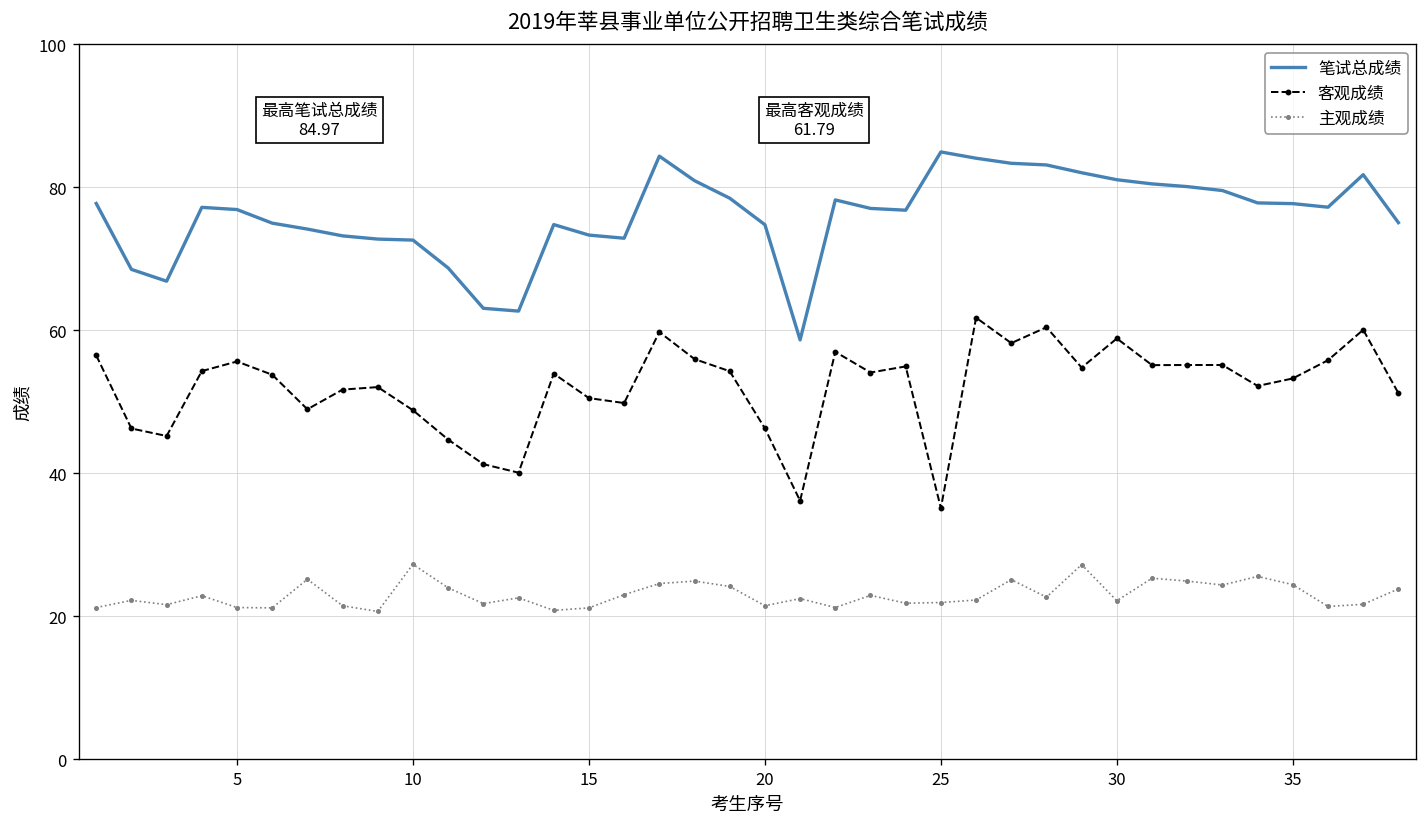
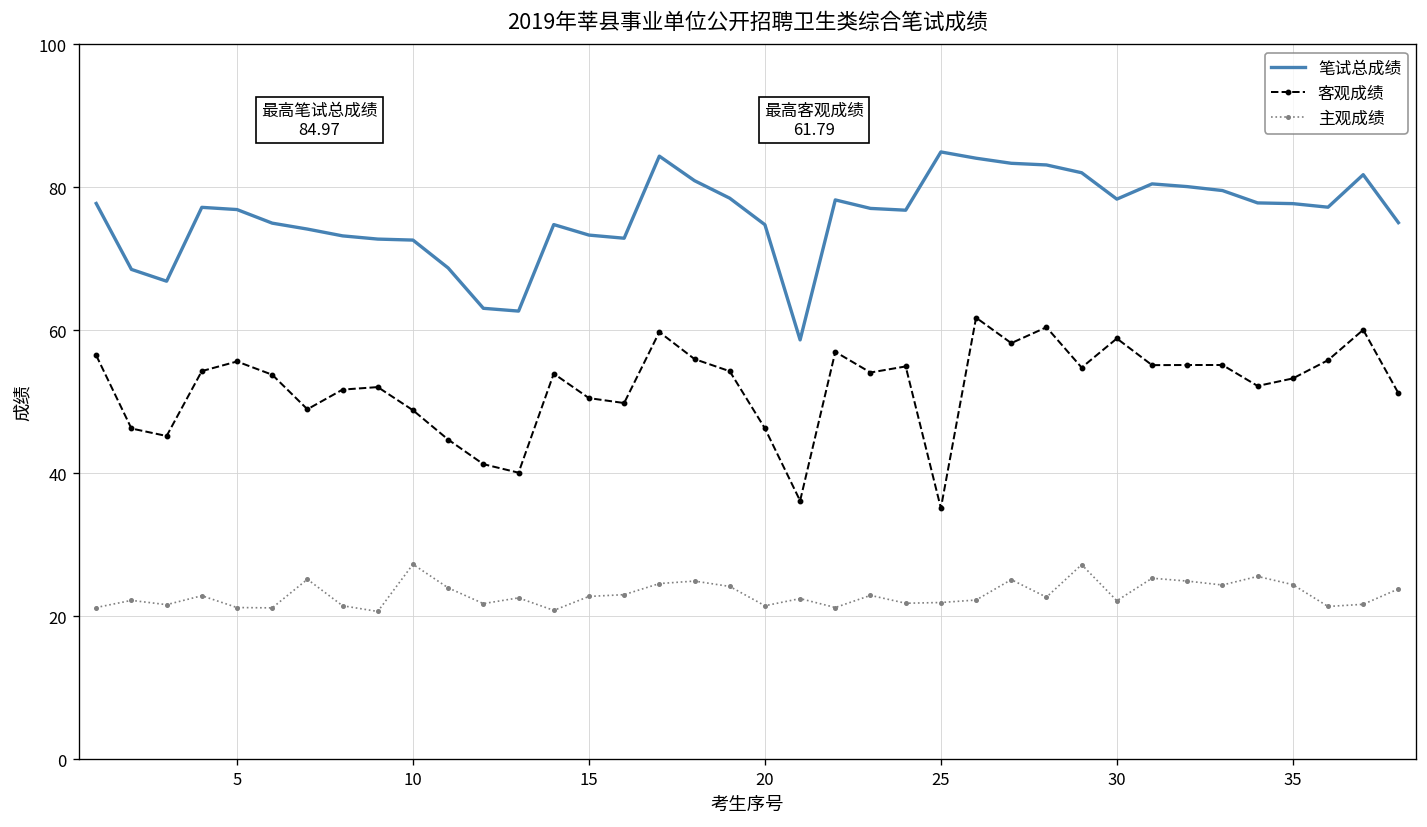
  {
    "笔试总成绩": {
      "5": 77,
      "10": 73,
      "15": 73,
      "20": 75,
      "25": 85,
-     "30": 81,
+     "30": 78,
      "35": 78
    },
    "客观成绩": {
      "5": 56,
      "10": 49,
      "15": 51,
      "20": 46,
      "25": 35,
      "30": 59,
      "35": 53
    },
    "主观成绩": {
      "5": 21,
      "10": 27,
-     "15": 21,
+     "15": 23,
      "20": 22,
      "25": 22,
      "30": 22,
      "35": 24
    }
  }
